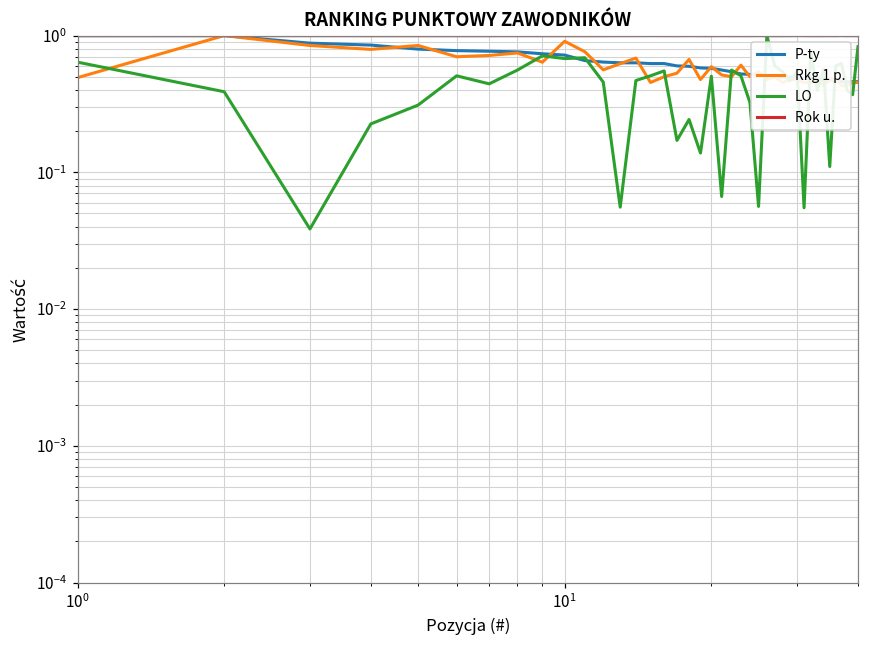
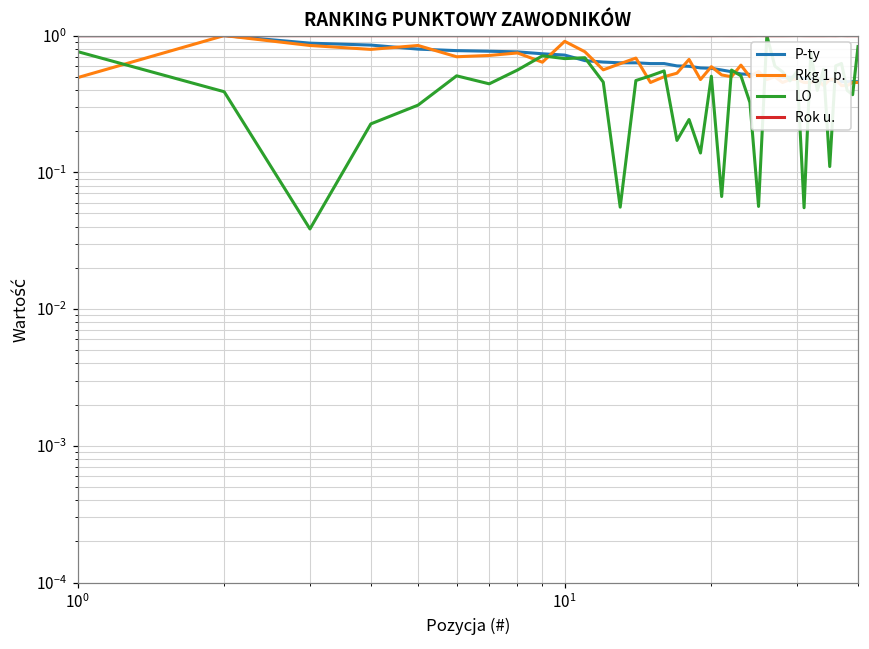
  {
    "P-ty": {
      "10^1": 0.7
    },
    "Rkg 1 p.": {
      "10^0": 0.5,
      "10^1": 0.9
    },
    "LO": {
-     "10^0": 0.6,
+     "10^0": 0.8,
      "10^1": 0.7
    },
    "Rok u.": {
      "10^1": 1.0
    }
  }
